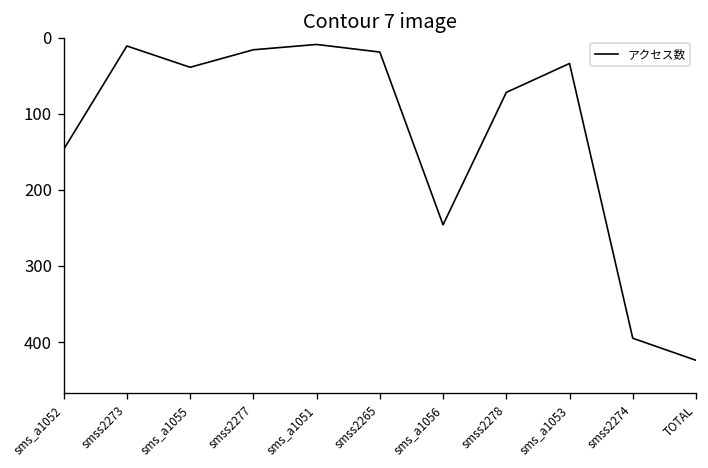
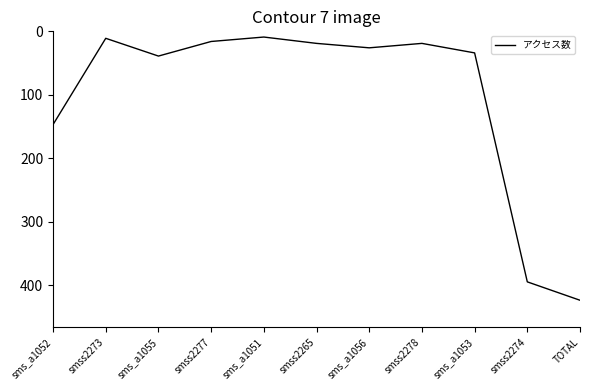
  {
    "sms_a1052": 150,
    "smss2273": 10,
    "sms_a1055": 40,
    "smss2277": 20,
    "sms_a1051": 10,
    "smss2265": 20,
-   "sms_a1056": 250,
-   "smss2278": 70,
+   "sms_a1056": 30,
+   "smss2278": 20,
    "sms_a1053": 30,
    "smss2274": 400,
    "TOTAL": 420
  }
